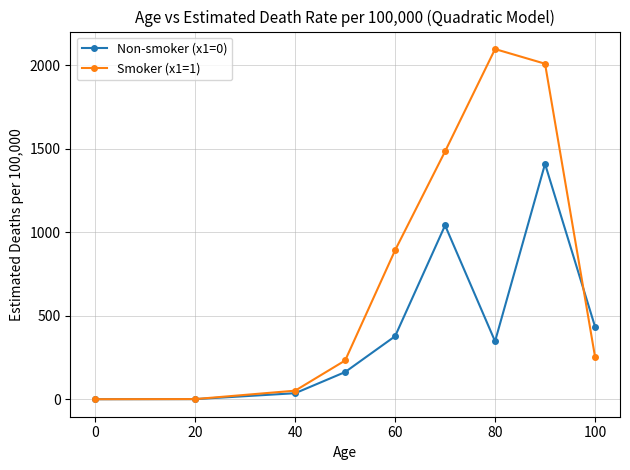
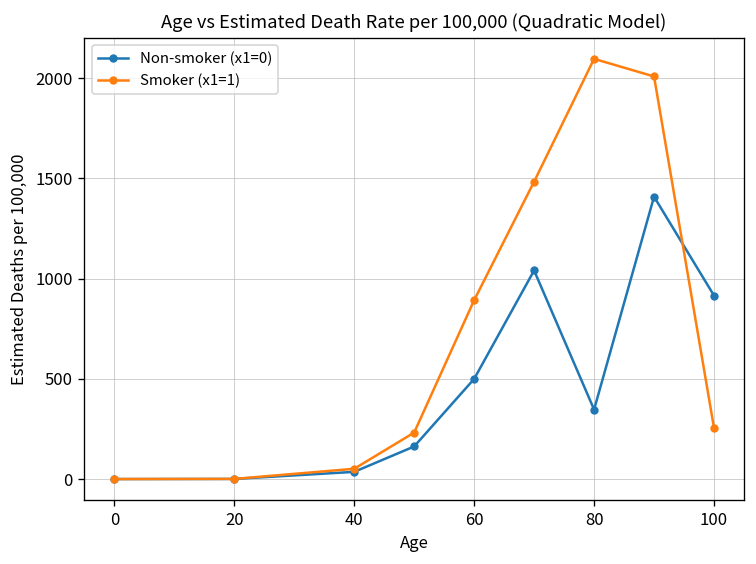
  {
    "Non-smoker (x1=0)": {
-     "60": 380,
+     "60": 500,
      "80": 350,
-     "100": 430
+     "100": 920
    },
    "Smoker (x1=1)": {
      "60": 890,
      "80": 2100,
      "100": 250
    }
  }
